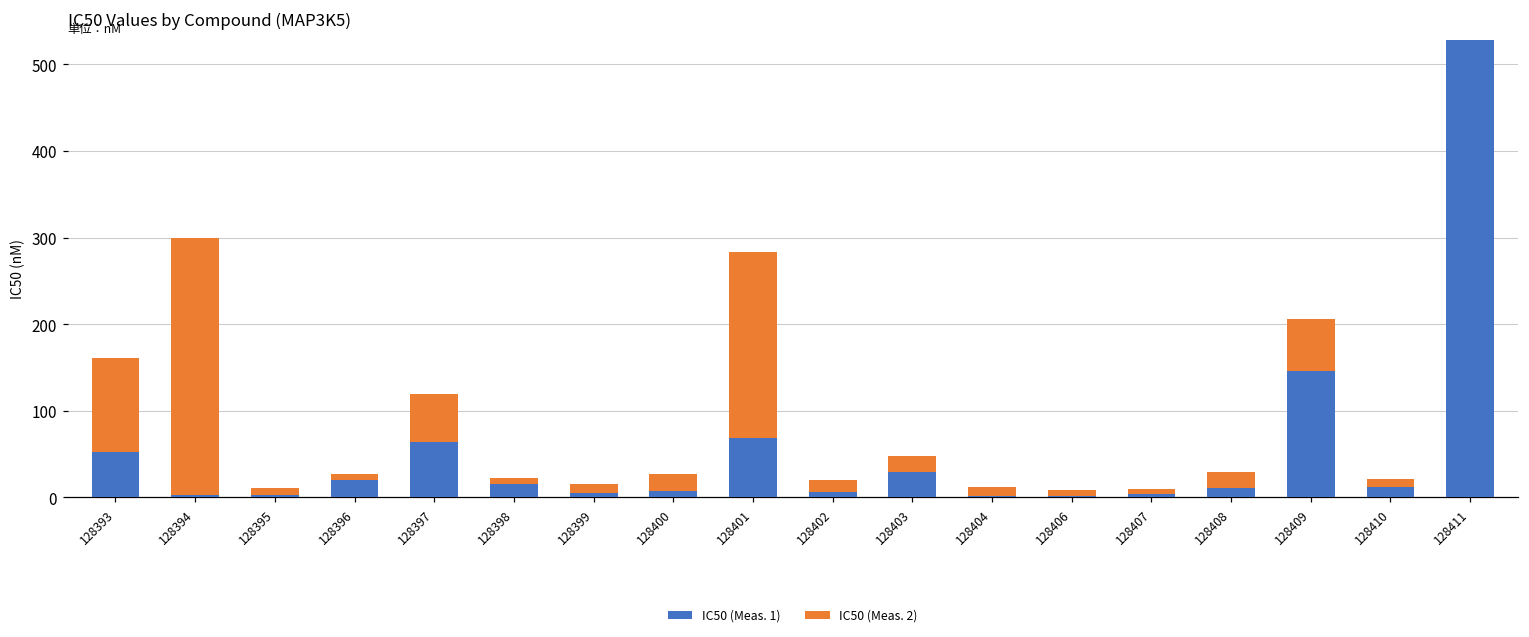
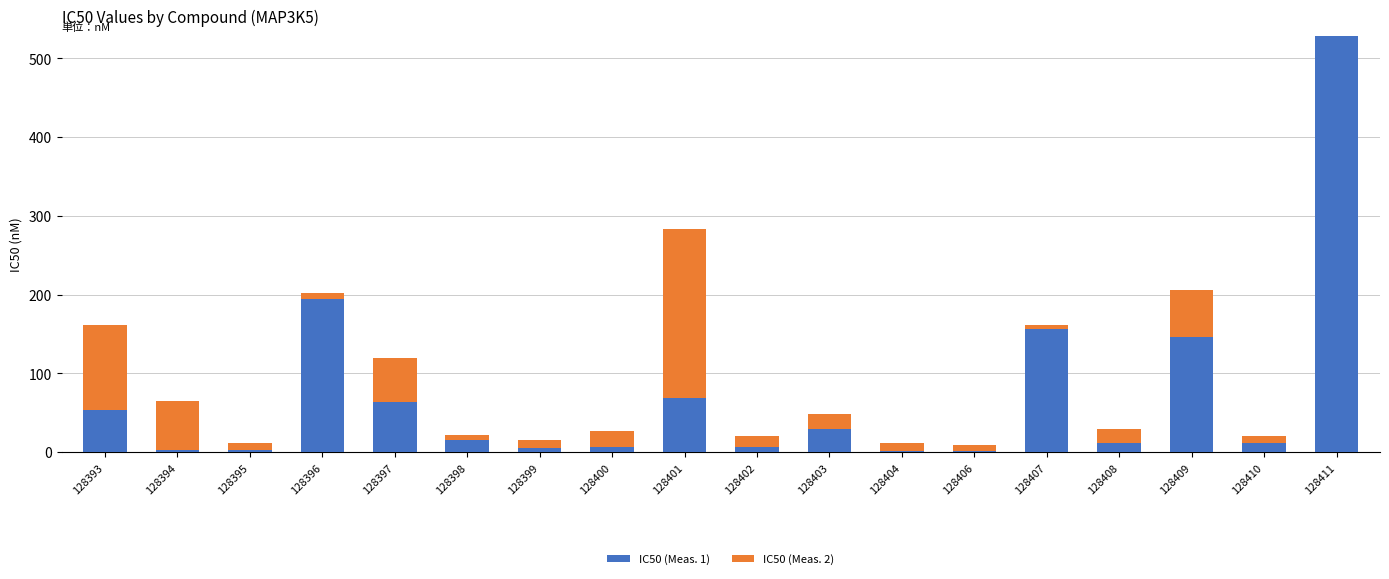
  {
    "IC50 (Meas. 1)": {
      "128393": 50,
-     "128396": 20,
+     "128396": 200,
      "128397": 60,
      "128398": 20,
      "128399": 10,
      "128400": 10,
      "128401": 70,
      "128402": 10,
      "128403": 30,
-     "128407": 0,
+     "128407": 160,
      "128408": 10,
      "128409": 150,
      "128410": 10,
      "128411": 530
    },
    "IC50 (Meas. 2)": {
      "128393": 110,
-     "128394": 300,
+     "128394": 60,
      "128395": 10,
      "128396": 10,
      "128397": 60,
      "128398": 10,
      "128399": 10,
      "128400": 20,
      "128401": 210,
      "128402": 10,
      "128403": 20,
      "128404": 10,
      "128406": 10,
      "128407": 10,
      "128408": 20,
      "128409": 60,
      "128410": 10,
      "128411": 0
    }
  }
